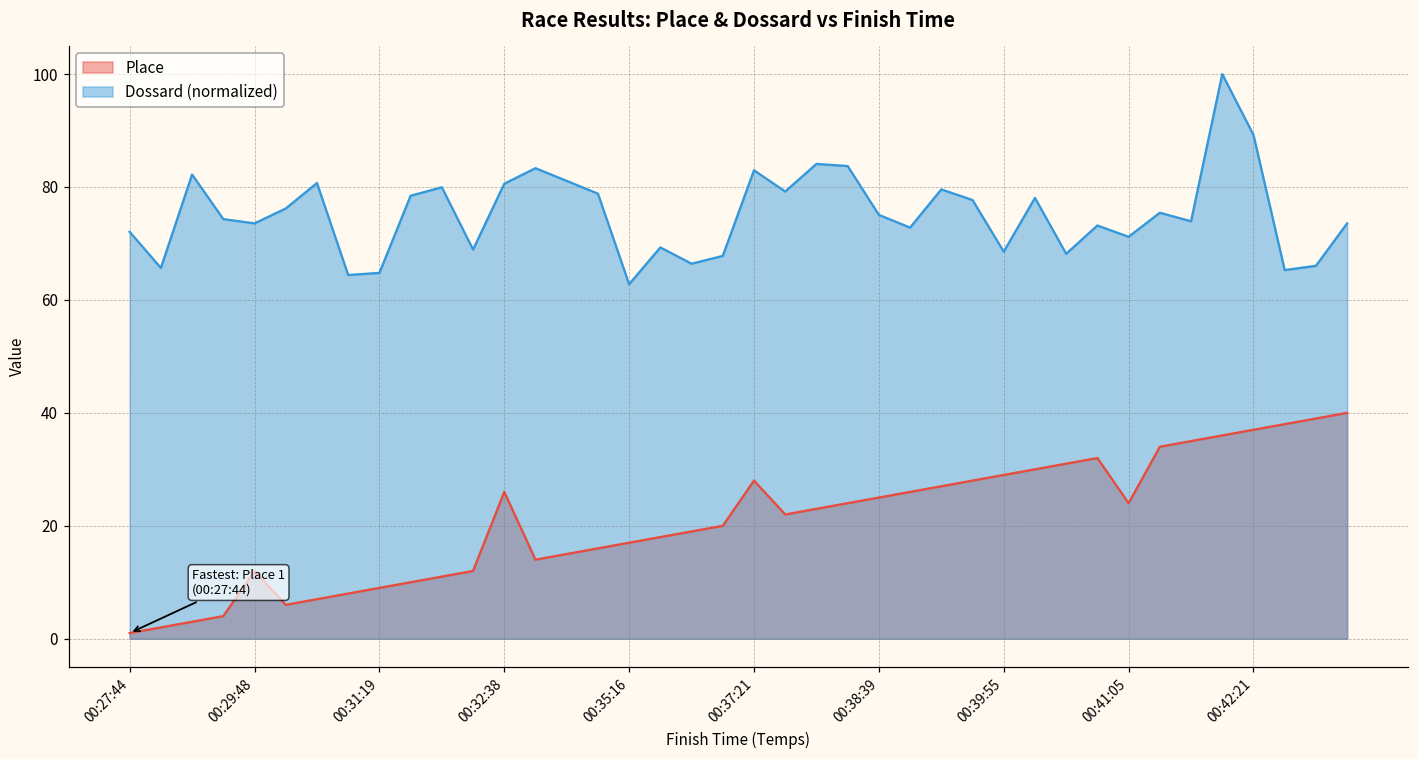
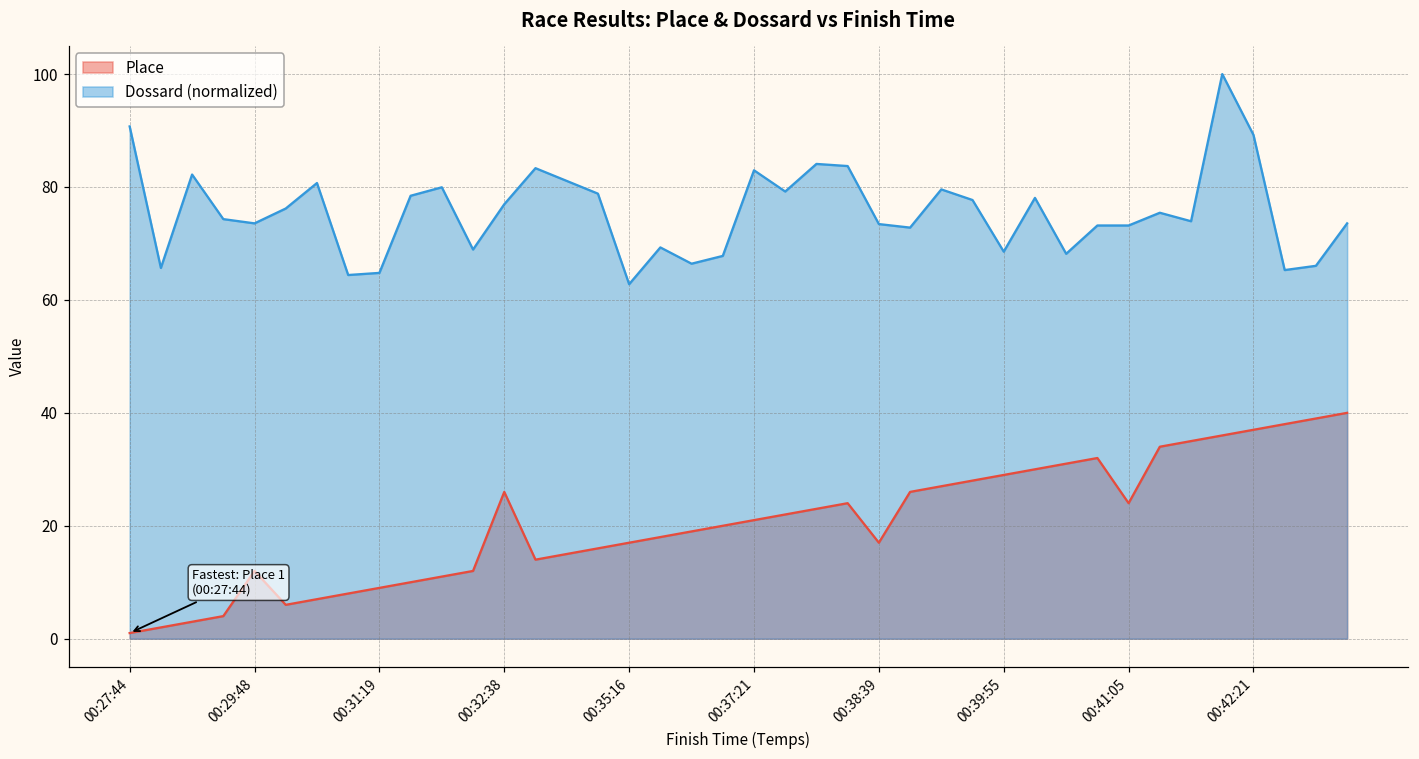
  {
    "Place": {
      "00:27:44": 1,
      "00:31:19": 9,
      "00:32:38": 26,
      "00:35:16": 17,
-     "00:37:21": 28,
-     "00:38:39": 25,
+     "00:37:21": 21,
+     "00:38:39": 17,
      "00:39:55": 29,
      "00:41:05": 24,
      "00:42:21": 37
    },
    "Dossard (normalized)": {
-     "00:27:44": 72,
+     "00:27:44": 91,
      "00:29:48": 74,
      "00:31:19": 65,
-     "00:32:38": 81,
+     "00:32:38": 77,
      "00:35:16": 63,
      "00:37:21": 83,
-     "00:38:39": 75,
+     "00:38:39": 73,
      "00:39:55": 69,
-     "00:41:05": 71,
+     "00:41:05": 73,
      "00:42:21": 89
    }
  }
